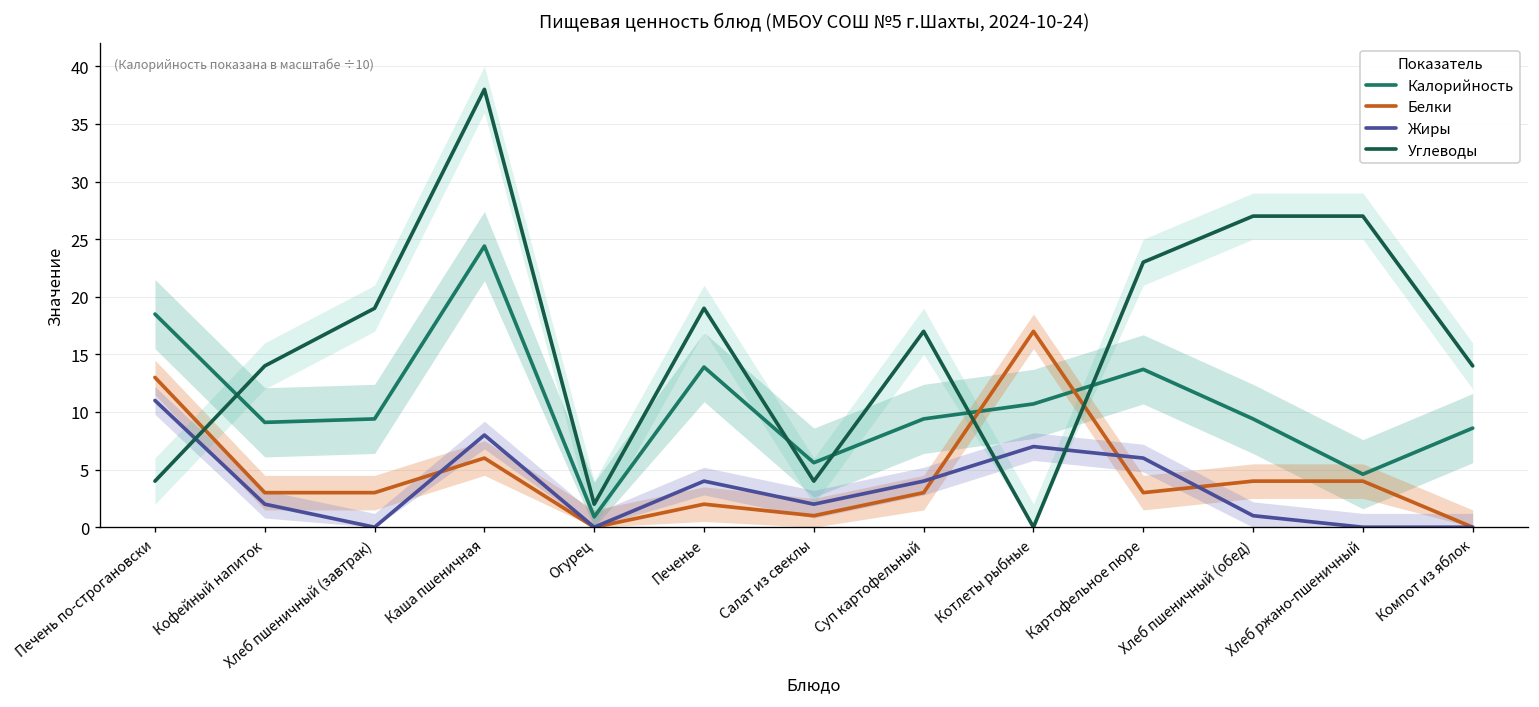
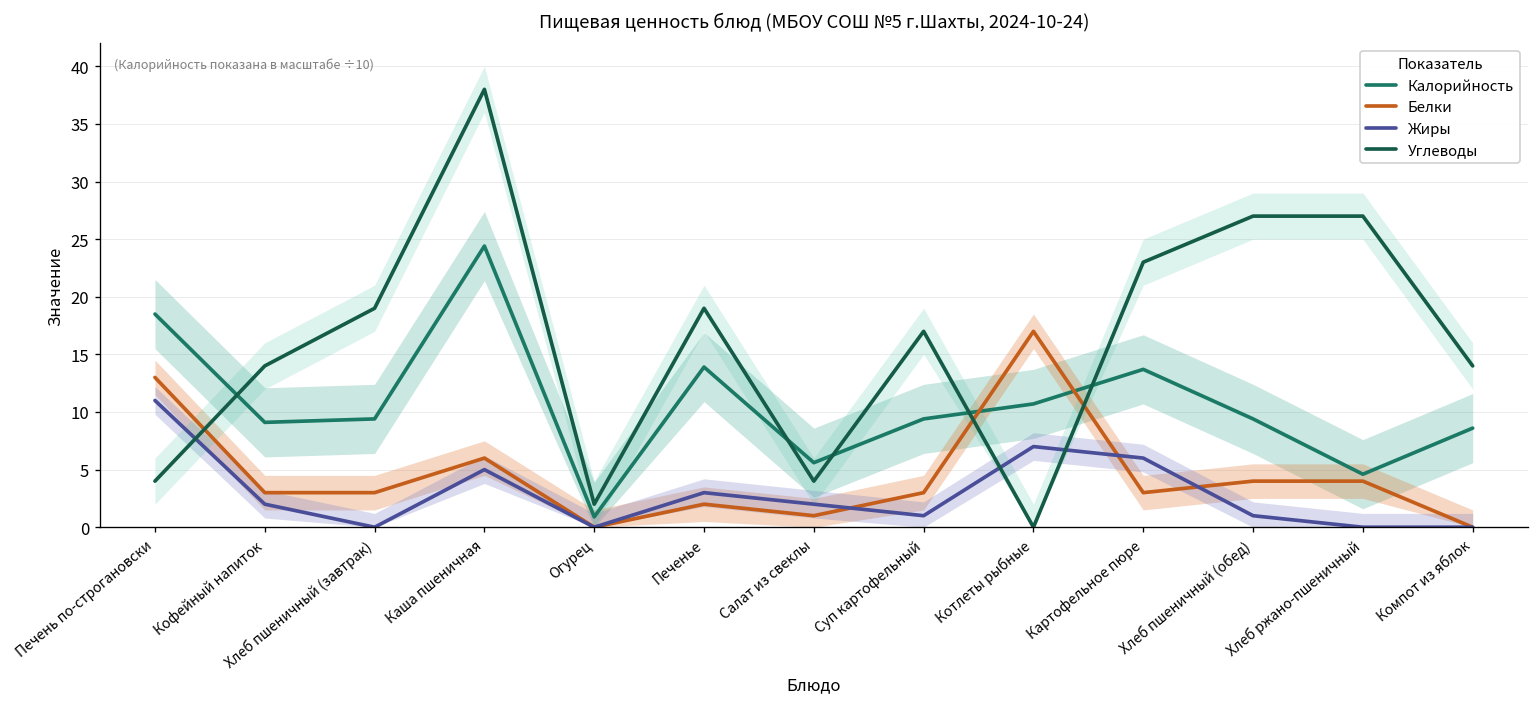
  {
    "Жиры": {
      "Печень по-строгановски": 11,
      "Кофейный напиток": 2,
      "Хлеб пшеничный (завтрак)": 0,
-     "Каша пшеничная": 8,
-     "Печенье": 4,
+     "Каша пшеничная": 5,
+     "Печенье": 3,
      "Салат из свеклы": 2,
-     "Суп картофельный": 4,
+     "Суп картофельный": 1,
      "Котлеты рыбные": 7,
      "Картофельное пюре": 6,
      "Хлеб пшеничный (обед)": 1,
      "Хлеб ржано-пшеничный": 0
    }
  }
